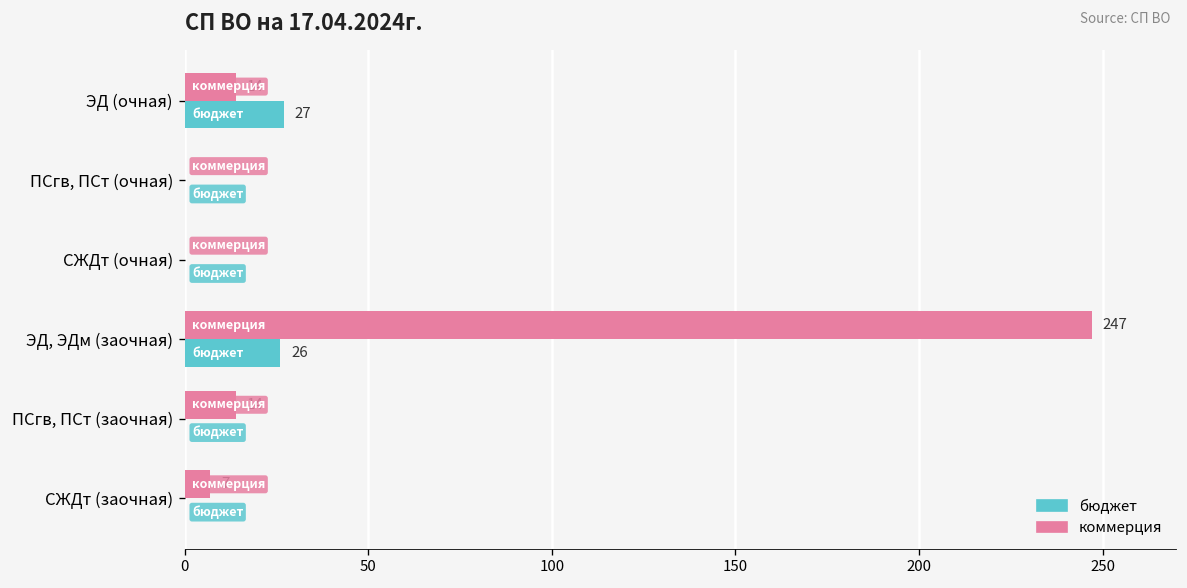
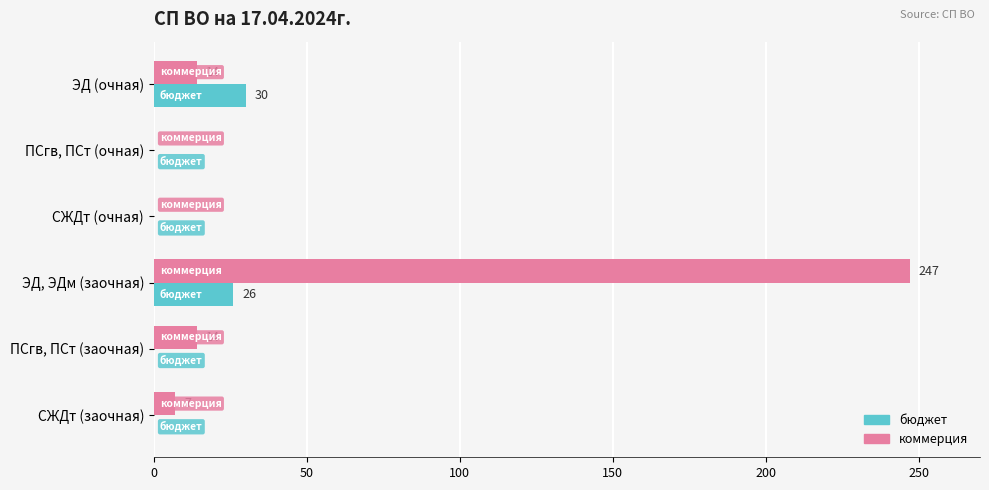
  {
    "бюджет": {
-     "ЭД (очная)": 27,
+     "ЭД (очная)": 30,
      "ЭД, ЭДм (заочная)": 26
    },
    "коммерция": {
      "ЭД, ЭДм (заочная)": 247
    }
  }
